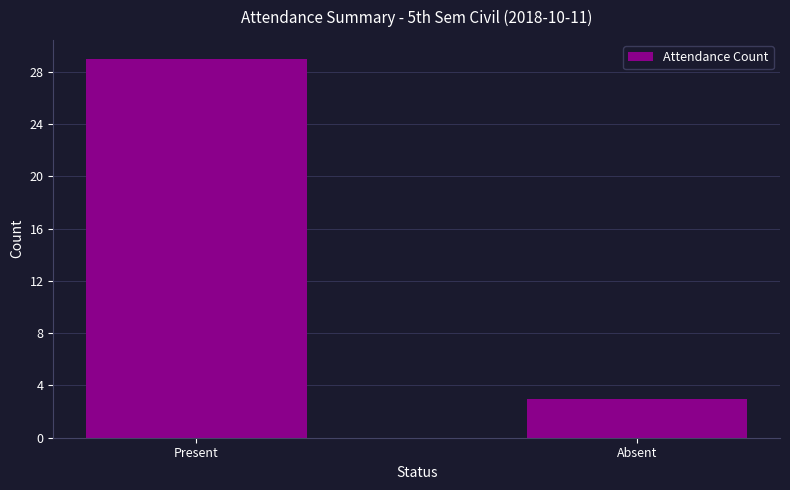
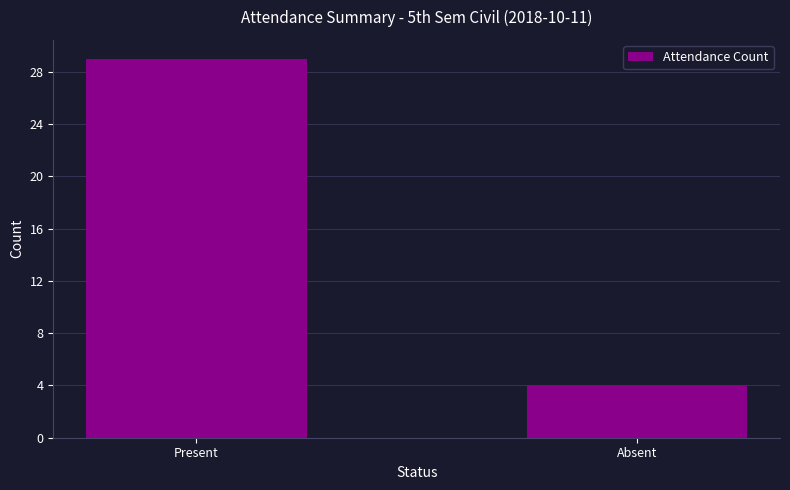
  {
    "Present": 29,
-   "Absent": 3
+   "Absent": 4
  }
